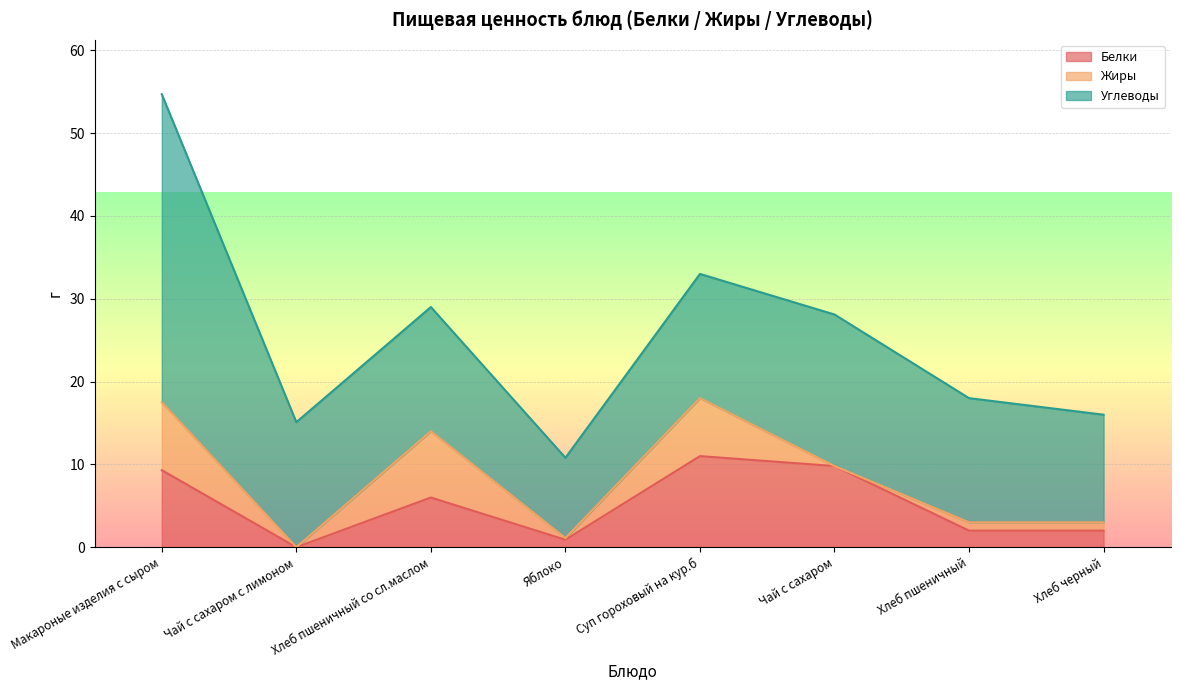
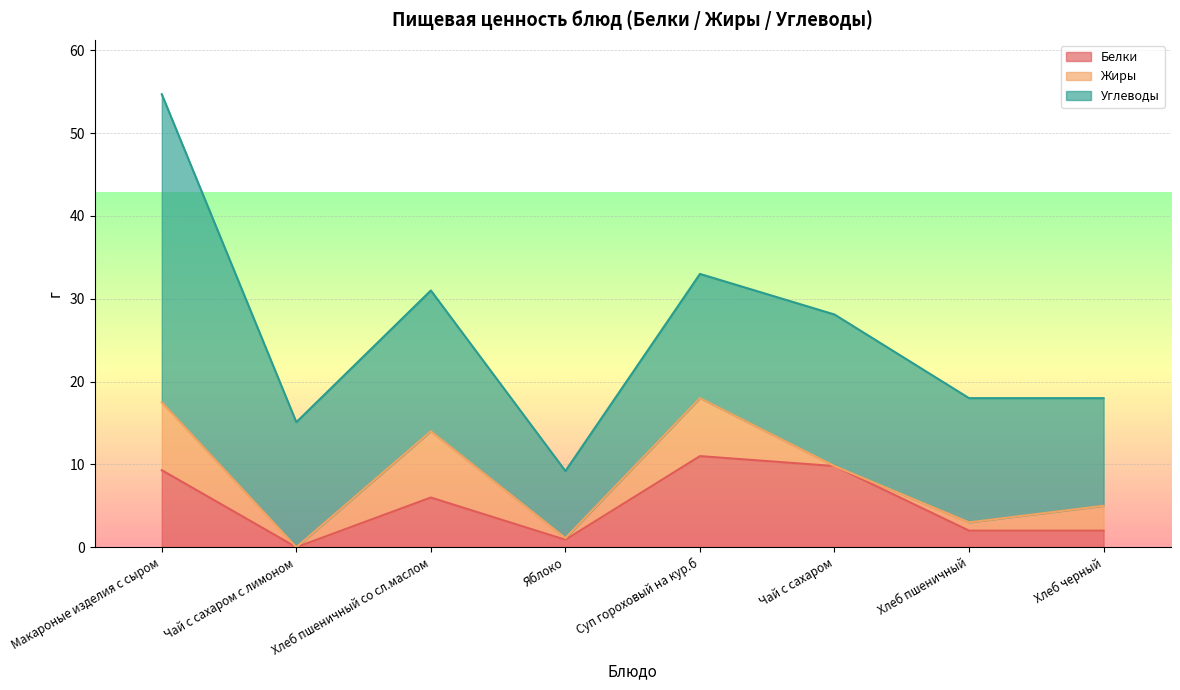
  {
    "Белки": {
      "Макароные изделия с сыром": 9,
      "Хлеб пшеничный со сл.маслом": 6,
      "Суп гороховый на кур.б": 11,
      "Хлеб пшеничный": 2,
      "Хлеб черный": 2
    },
    "Жиры": {
      "Макароные изделия с сыром": 8,
      "Хлеб пшеничный со сл.маслом": 8,
      "Суп гороховый на кур.б": 7,
      "Хлеб пшеничный": 1,
-     "Хлеб черный": 1
+     "Хлеб черный": 3
    },
    "Углеводы": {
      "Макароные изделия с сыром": 37,
      "Чай с сахаром с лимоном": 15,
-     "Хлеб пшеничный со сл.маслом": 15,
-     "Яблоко": 10,
+     "Хлеб пшеничный со сл.маслом": 17,
+     "Яблоко": 8,
      "Суп гороховый на кур.б": 15,
      "Чай с сахаром": 18,
      "Хлеб пшеничный": 15,
      "Хлеб черный": 13
    }
  }
